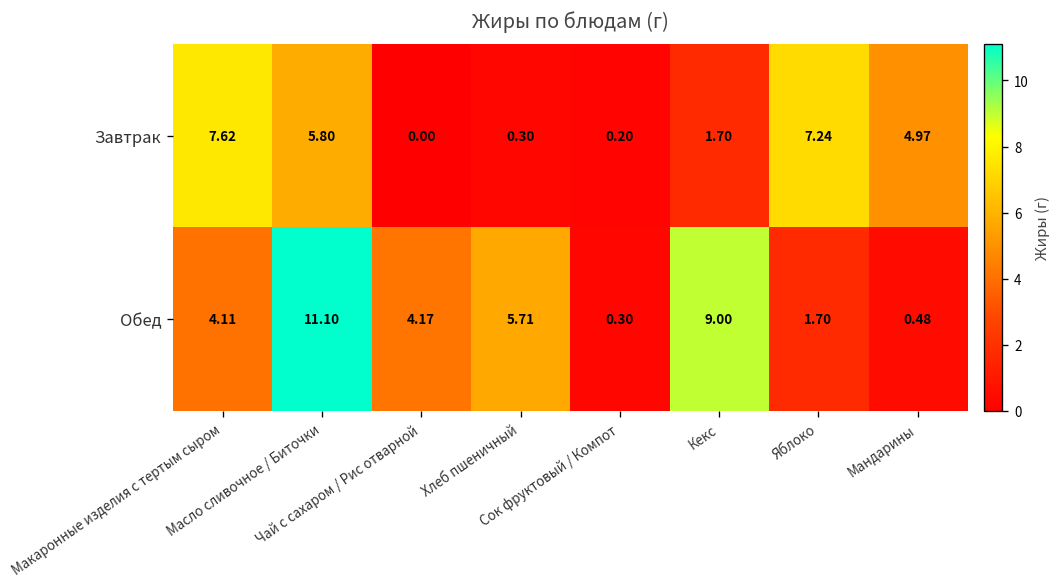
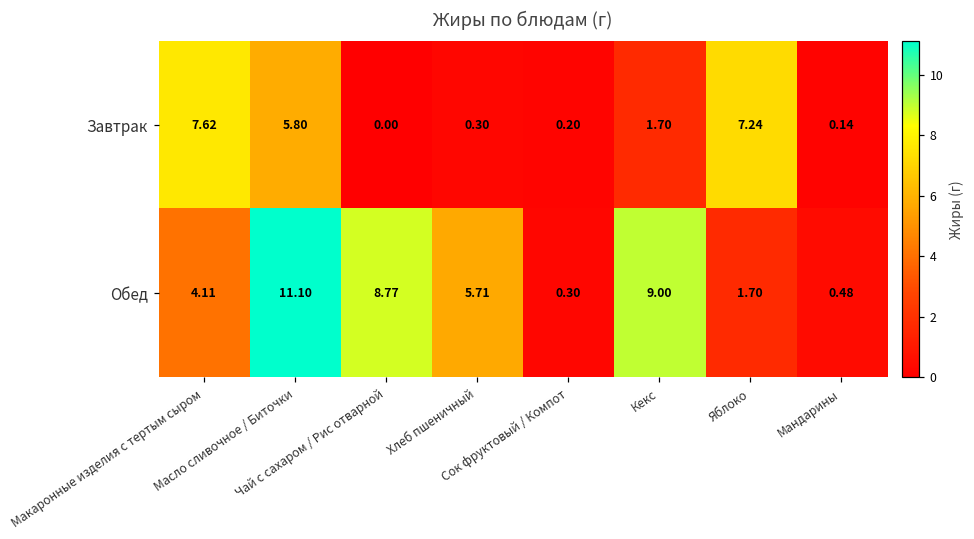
  {
    "Завтрак": {
      "Макаронные изделия с тертым сыром": 7.62,
      "Масло сливочное / Биточки": 5.80,
      "Чай с сахаром / Рис отварной": 0.00,
      "Хлеб пшеничный": 0.30,
      "Сок фруктовый / Компот": 0.20,
      "Кекс": 1.70,
      "Яблоко": 7.24,
-     "Мандарины": 4.97
+     "Мандарины": 0.14
    },
    "Обед": {
      "Макаронные изделия с тертым сыром": 4.11,
      "Масло сливочное / Биточки": 11.10,
-     "Чай с сахаром / Рис отварной": 4.17,
+     "Чай с сахаром / Рис отварной": 8.77,
      "Хлеб пшеничный": 5.71,
      "Сок фруктовый / Компот": 0.30,
      "Кекс": 9.00,
      "Яблоко": 1.70,
      "Мандарины": 0.48
    }
  }
